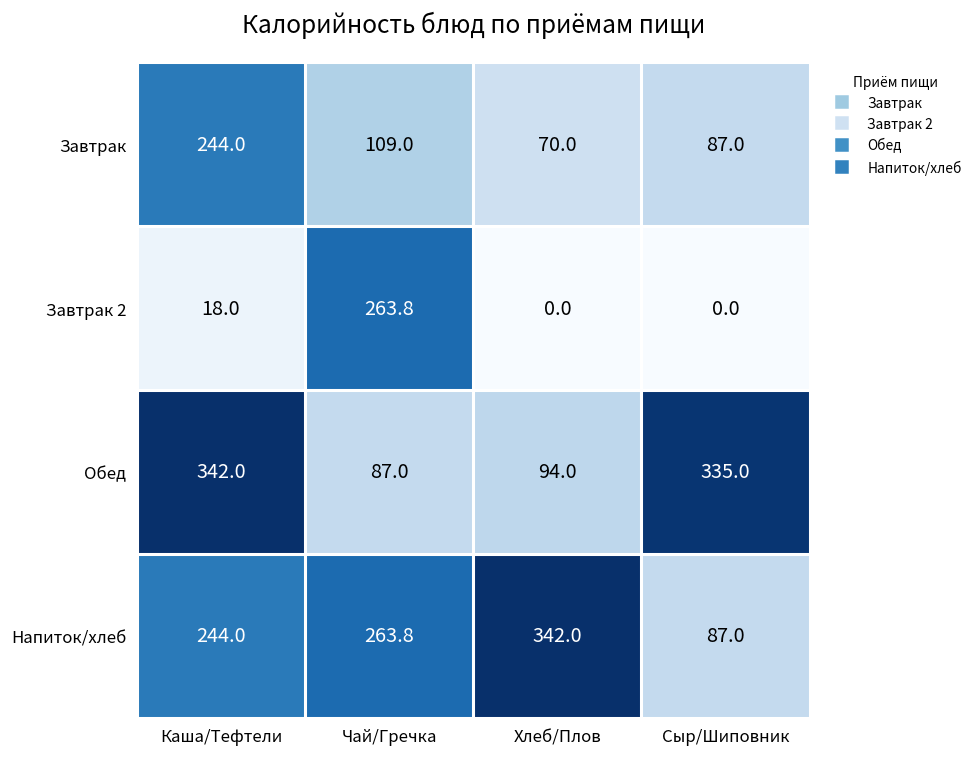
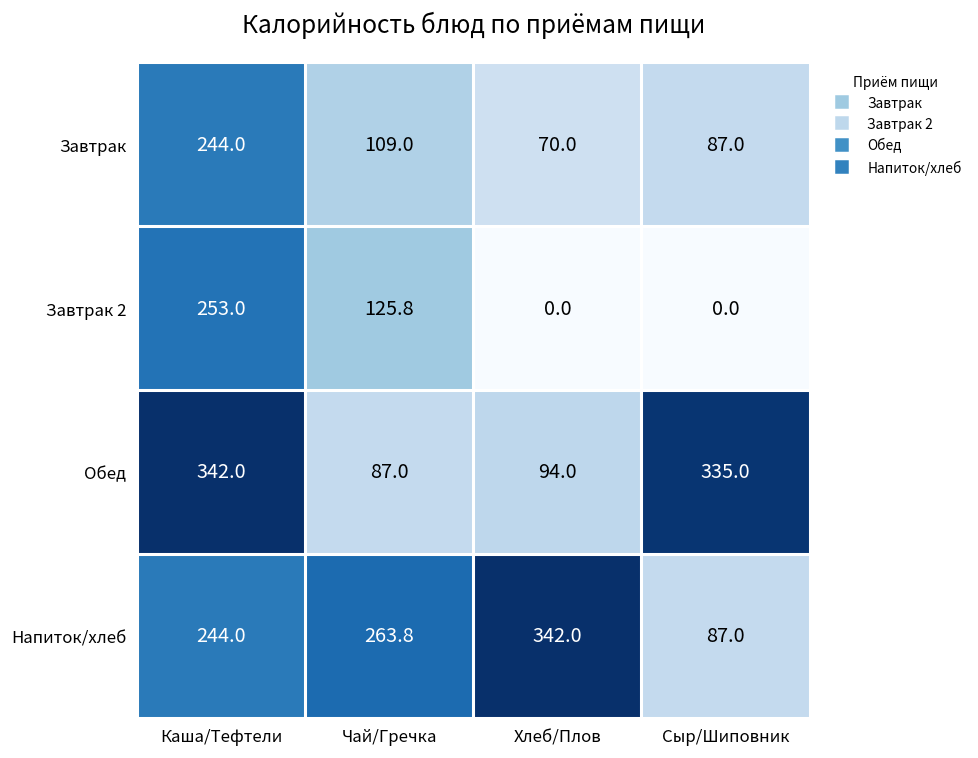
  {
    "Завтрак": {
      "Каша/Тефтели": 244.0,
      "Чай/Гречка": 109.0,
      "Хлеб/Плов": 70.0,
      "Сыр/Шиповник": 87.0
    },
    "Завтрак 2": {
-     "Каша/Тефтели": 18.0,
-     "Чай/Гречка": 263.8,
+     "Каша/Тефтели": 253.0,
+     "Чай/Гречка": 125.8,
      "Хлеб/Плов": 0.0,
      "Сыр/Шиповник": 0.0
    },
    "Обед": {
      "Каша/Тефтели": 342.0,
      "Чай/Гречка": 87.0,
      "Хлеб/Плов": 94.0,
      "Сыр/Шиповник": 335.0
    },
    "Напиток/хлеб": {
      "Каша/Тефтели": 244.0,
      "Чай/Гречка": 263.8,
      "Хлеб/Плов": 342.0,
      "Сыр/Шиповник": 87.0
    }
  }
